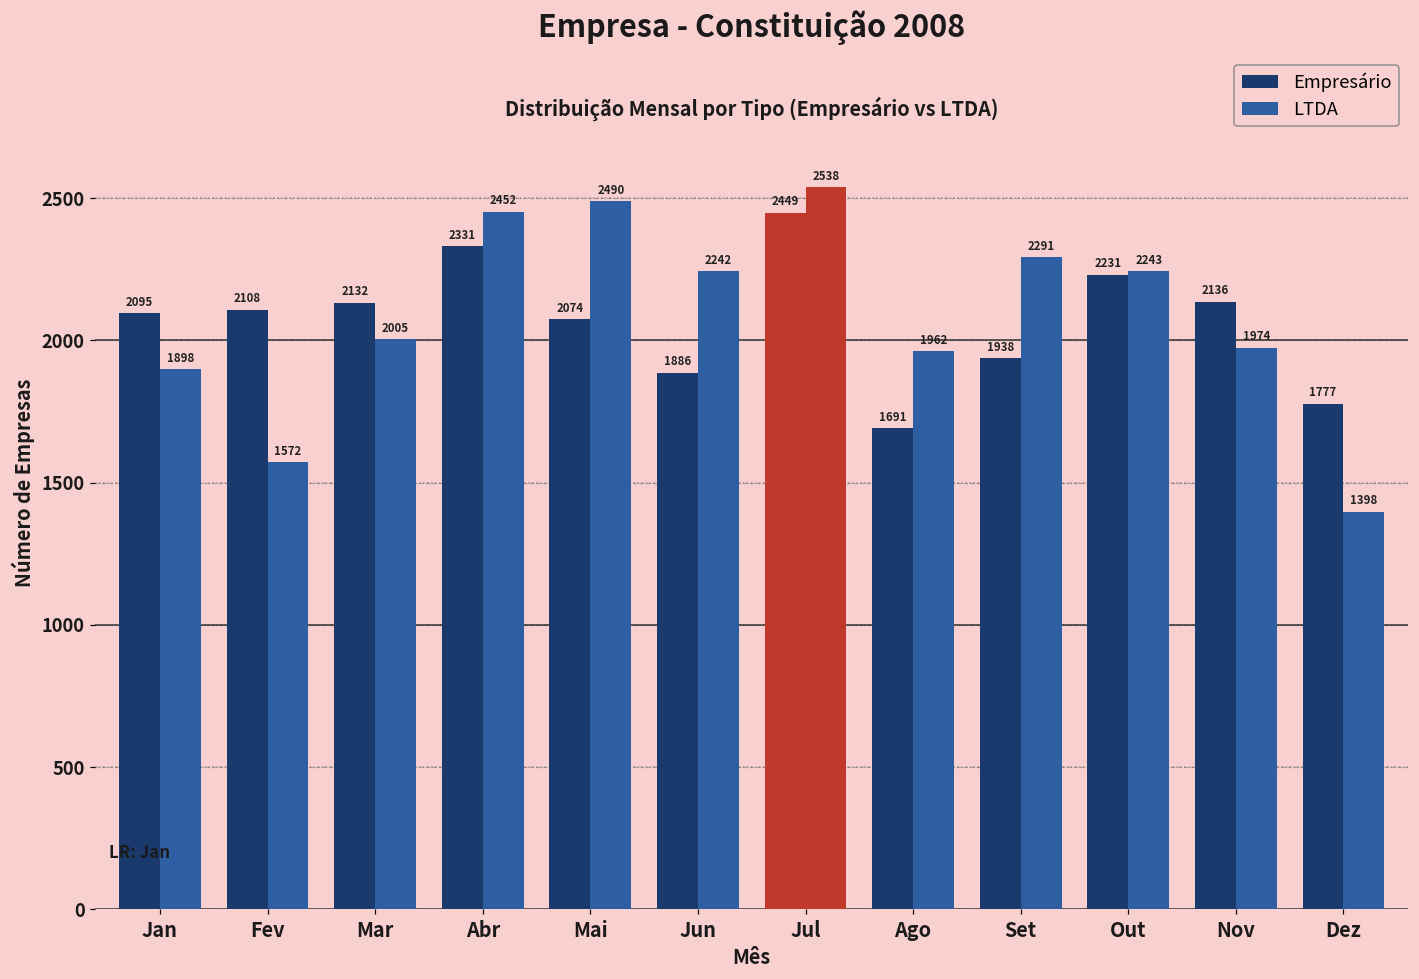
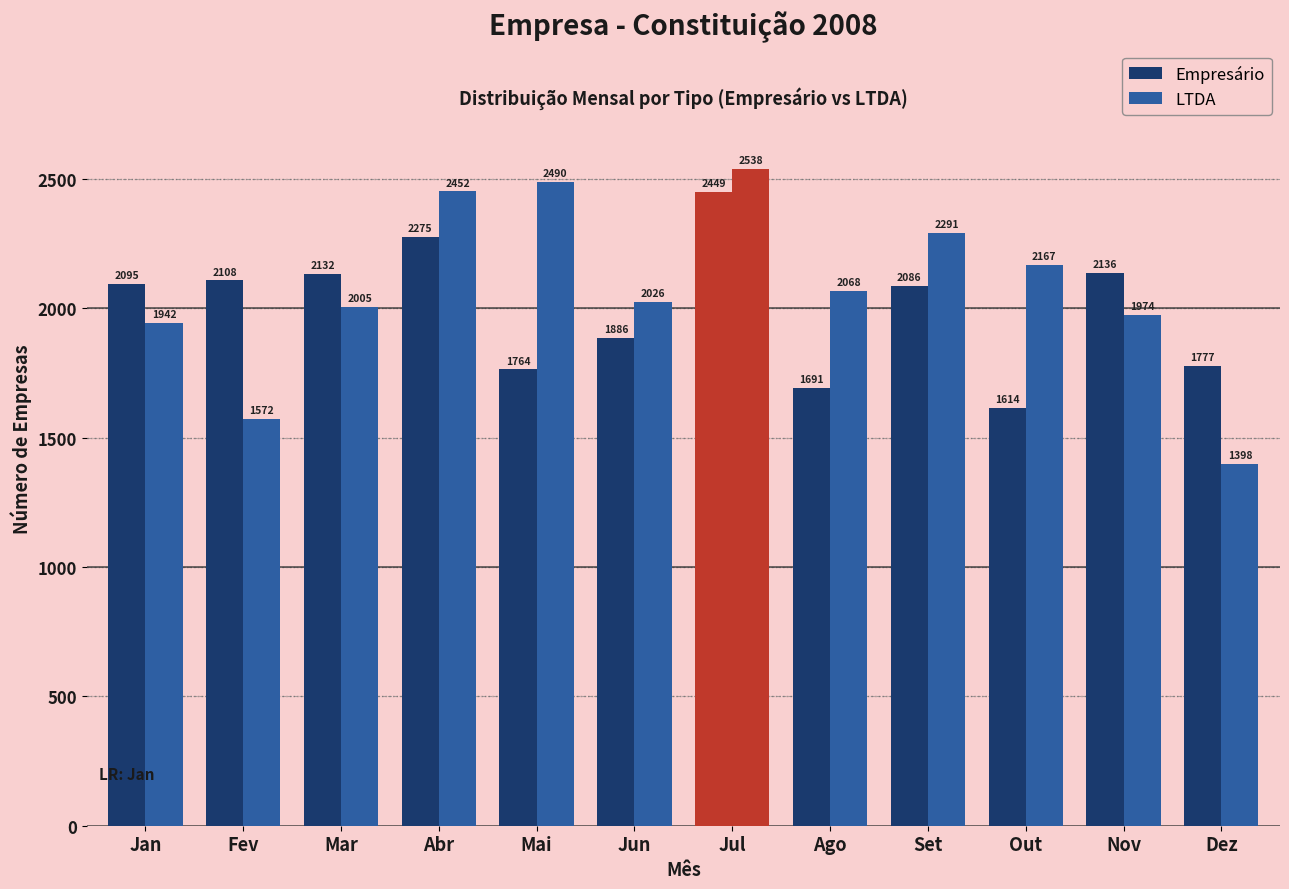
  {
    "Empresário": {
      "Jan": 2095,
      "Fev": 2108,
      "Mar": 2132,
-     "Abr": 2331,
-     "Mai": 2074,
+     "Abr": 2275,
+     "Mai": 1764,
      "Jun": 1886,
      "Jul": 2449,
      "Ago": 1691,
-     "Set": 1938,
-     "Out": 2231,
+     "Set": 2086,
+     "Out": 1614,
      "Nov": 2136,
      "Dez": 1777
    },
    "LTDA": {
-     "Jan": 1898,
+     "Jan": 1942,
      "Fev": 1572,
      "Mar": 2005,
      "Abr": 2452,
      "Mai": 2490,
-     "Jun": 2242,
+     "Jun": 2026,
      "Jul": 2538,
-     "Ago": 1962,
+     "Ago": 2068,
      "Set": 2291,
-     "Out": 2243,
+     "Out": 2167,
      "Nov": 1974,
      "Dez": 1398
    }
  }
